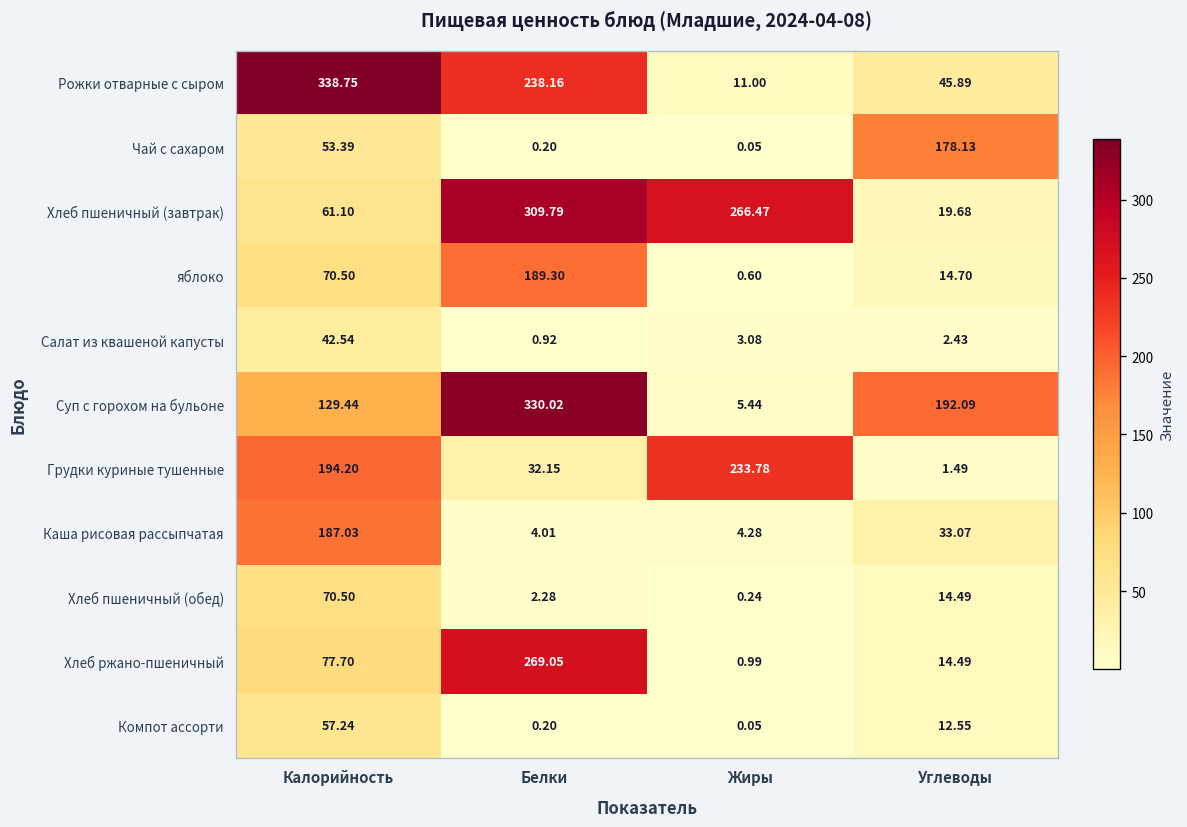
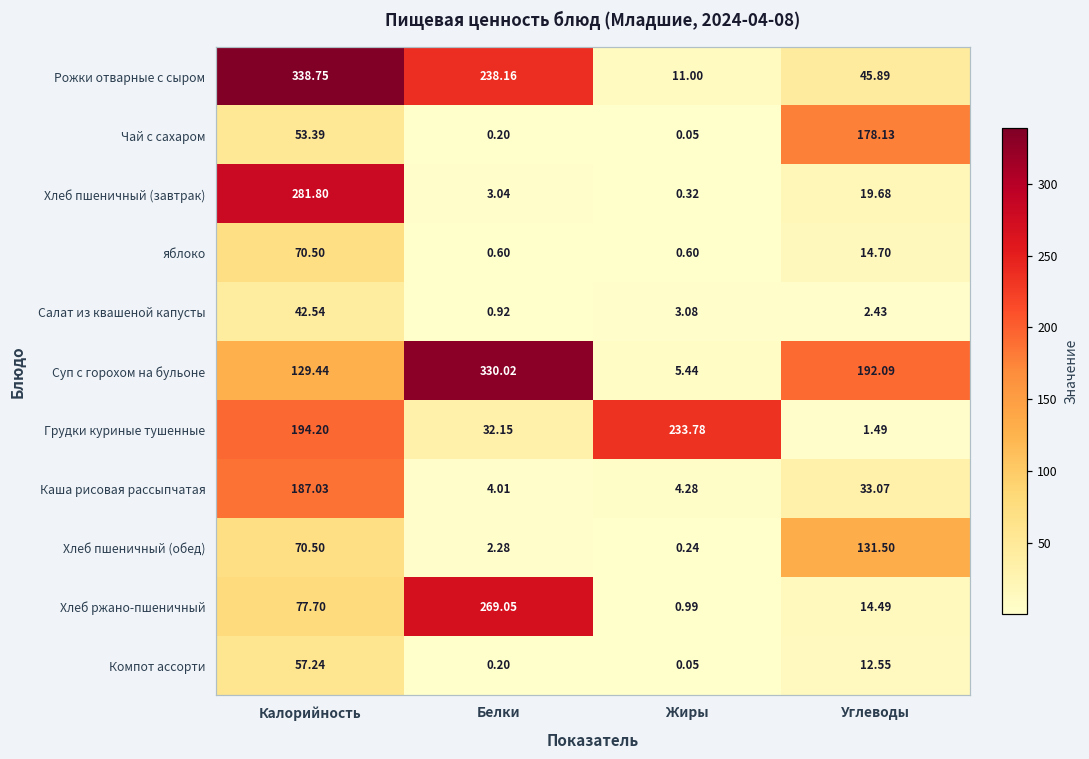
  {
    "Рожки отварные с сыром": {
      "Калорийность": 338.75,
      "Белки": 238.16,
      "Жиры": 11.00,
      "Углеводы": 45.89
    },
    "Чай с сахаром": {
      "Калорийность": 53.39,
      "Белки": 0.20,
      "Жиры": 0.05,
      "Углеводы": 178.13
    },
    "Хлеб пшеничный (завтрак)": {
-     "Калорийность": 61.10,
-     "Белки": 309.79,
-     "Жиры": 266.47,
+     "Калорийность": 281.80,
+     "Белки": 3.04,
+     "Жиры": 0.32,
      "Углеводы": 19.68
    },
    "яблоко": {
      "Калорийность": 70.50,
-     "Белки": 189.30,
+     "Белки": 0.60,
      "Жиры": 0.60,
      "Углеводы": 14.70
    },
    "Салат из квашеной капусты": {
      "Калорийность": 42.54,
      "Белки": 0.92,
      "Жиры": 3.08,
      "Углеводы": 2.43
    },
    "Суп с горохом на бульоне": {
      "Калорийность": 129.44,
      "Белки": 330.02,
      "Жиры": 5.44,
      "Углеводы": 192.09
    },
    "Грудки куриные тушенные": {
      "Калорийность": 194.20,
      "Белки": 32.15,
      "Жиры": 233.78,
      "Углеводы": 1.49
    },
    "Каша рисовая рассыпчатая": {
      "Калорийность": 187.03,
      "Белки": 4.01,
      "Жиры": 4.28,
      "Углеводы": 33.07
    },
    "Хлеб пшеничный (обед)": {
      "Калорийность": 70.50,
      "Белки": 2.28,
      "Жиры": 0.24,
-     "Углеводы": 14.49
+     "Углеводы": 131.50
    },
    "Хлеб ржано-пшеничный": {
      "Калорийность": 77.70,
      "Белки": 269.05,
      "Жиры": 0.99,
      "Углеводы": 14.49
    },
    "Компот ассорти": {
      "Калорийность": 57.24,
      "Белки": 0.20,
      "Жиры": 0.05,
      "Углеводы": 12.55
    }
  }
